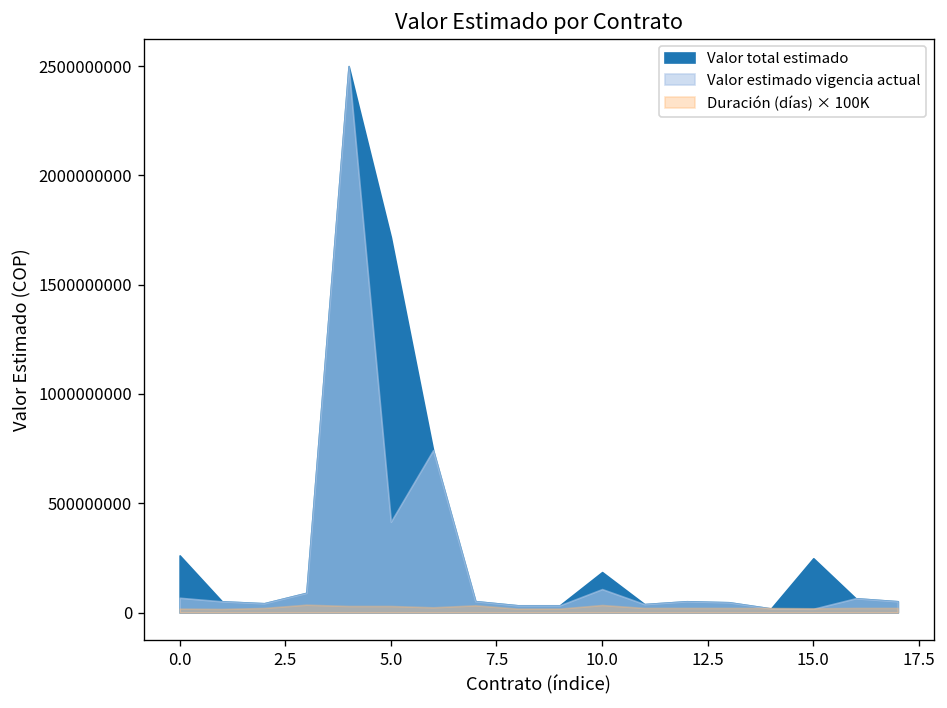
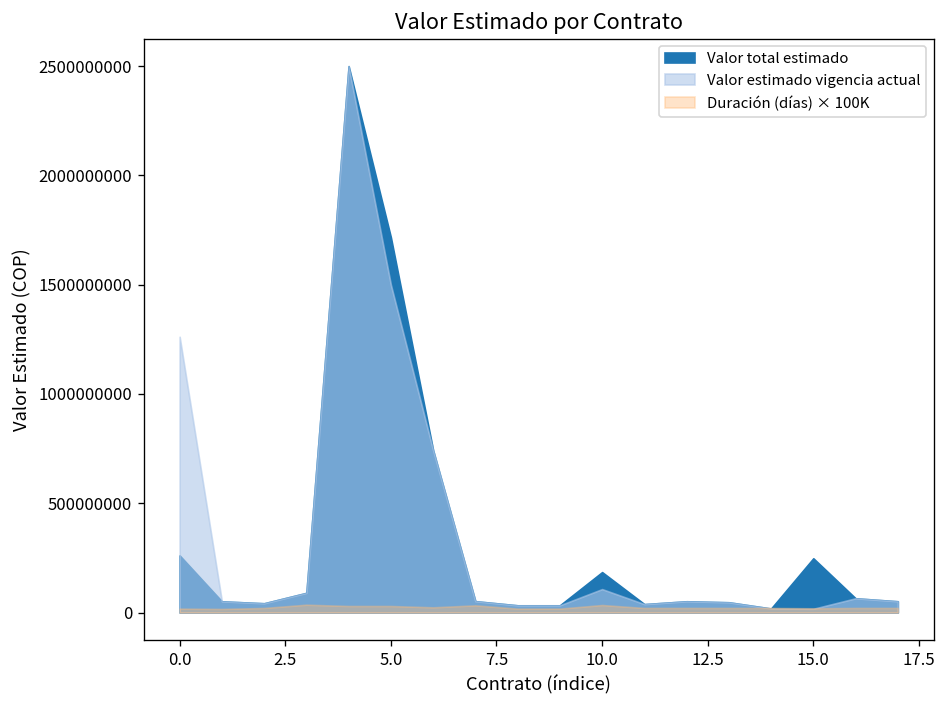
  {
    "Valor total estimado": {
      "0.0": 260000000,
      "5.0": 1720000000,
      "10.0": 190000000,
      "15.0": 250000000
    },
    "Valor estimado vigencia actual": {
-     "0.0": 70000000,
-     "5.0": 420000000,
+     "0.0": 1260000000,
+     "5.0": 1500000000,
      "10.0": 110000000
    },
    "Duración (días) × 100K": {
      "0.0": 20000000,
      "5.0": 30000000,
      "10.0": 30000000
    }
  }
